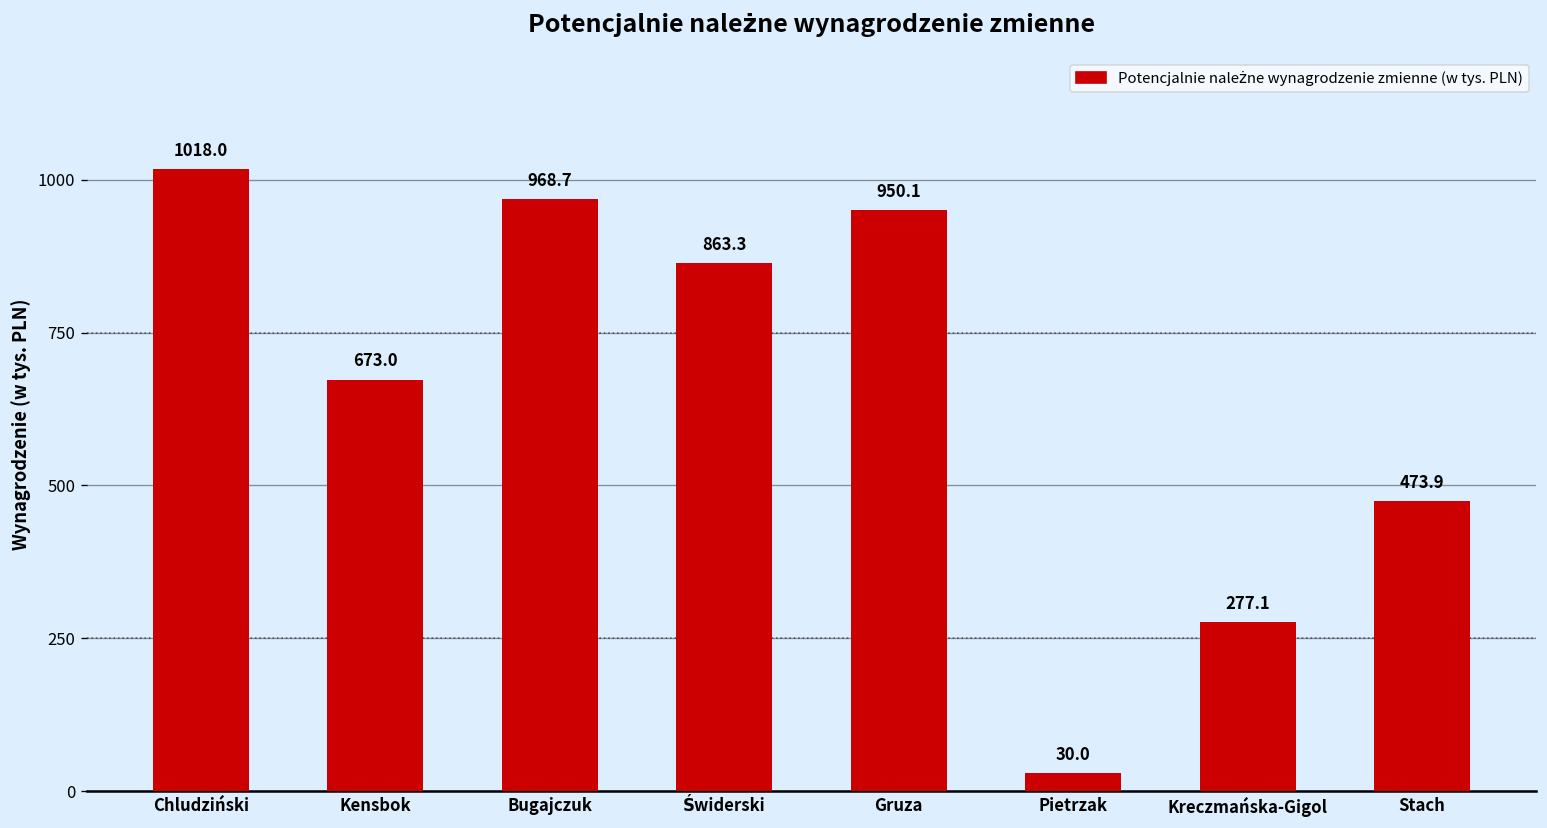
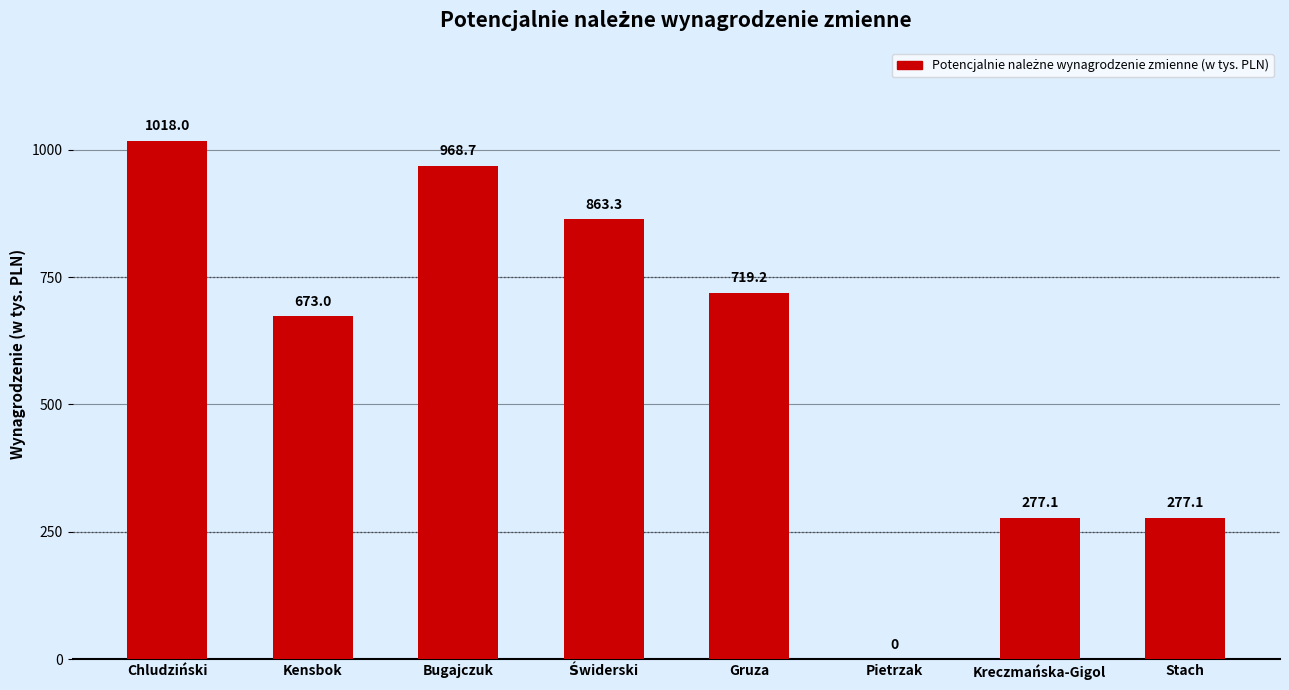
  {
    "Chludziński": 1018.0,
    "Kensbok": 673.0,
    "Bugajczuk": 968.7,
    "Świderski": 863.3,
-   "Gruza": 950.1,
-   "Pietrzak": 30.0,
+   "Gruza": 719.2,
+   "Pietrzak": 0,
    "Kreczmańska-Gigol": 277.1,
-   "Stach": 473.9
+   "Stach": 277.1
  }
